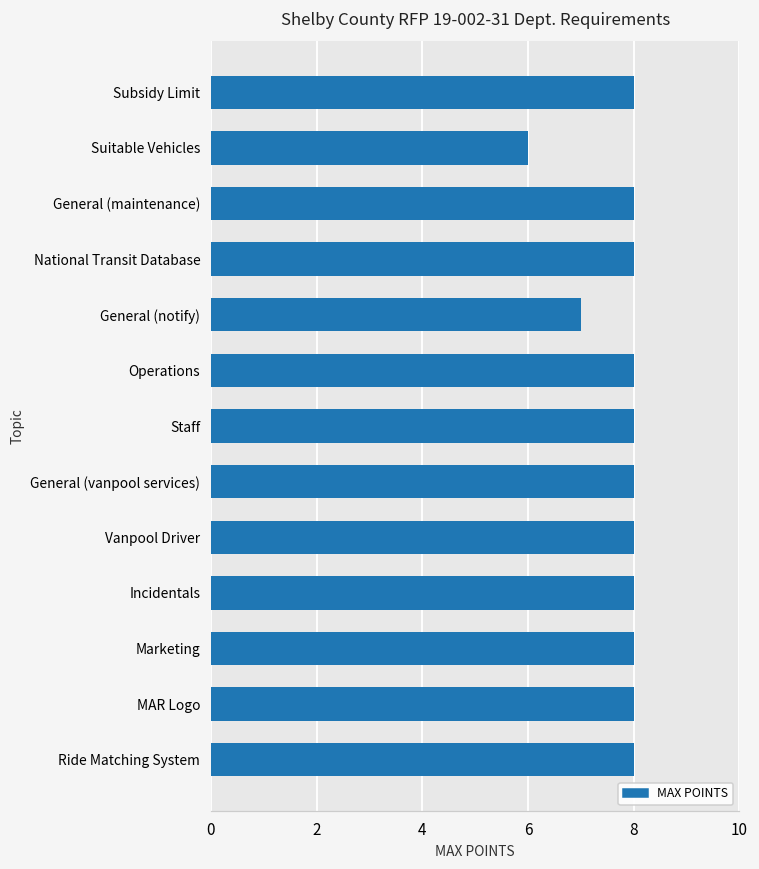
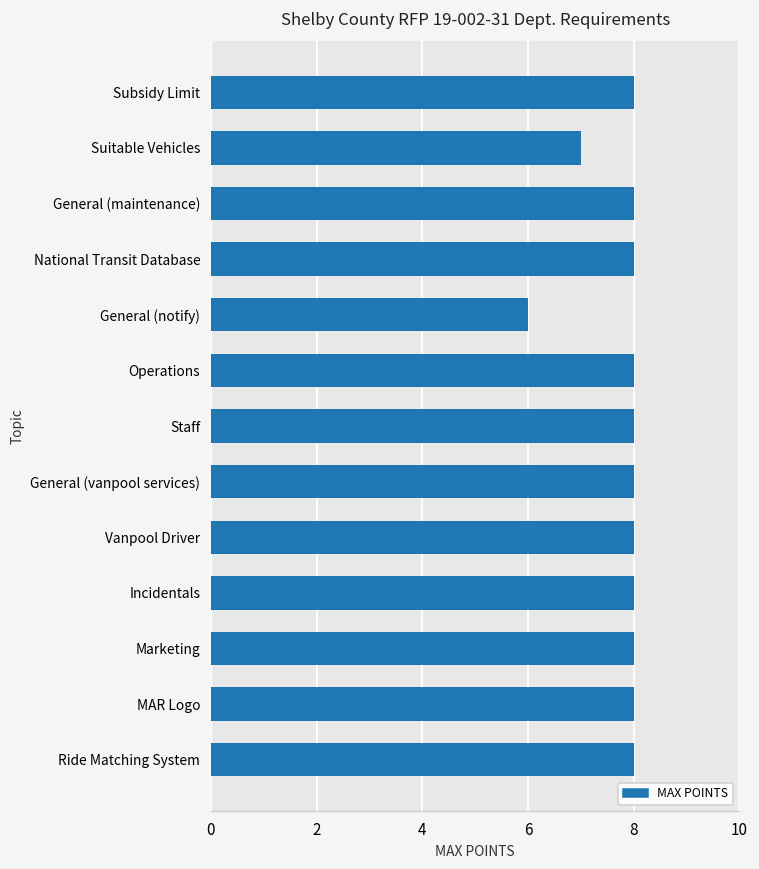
  {
    "Subsidy Limit": 8,
-   "Suitable Vehicles": 6,
+   "Suitable Vehicles": 7,
    "General (maintenance)": 8,
    "National Transit Database": 8,
-   "General (notify)": 7,
+   "General (notify)": 6,
    "Operations": 8,
    "Staff": 8,
    "General (vanpool services)": 8,
    "Vanpool Driver": 8,
    "Incidentals": 8,
    "Marketing": 8,
    "MAR Logo": 8,
    "Ride Matching System": 8
  }
